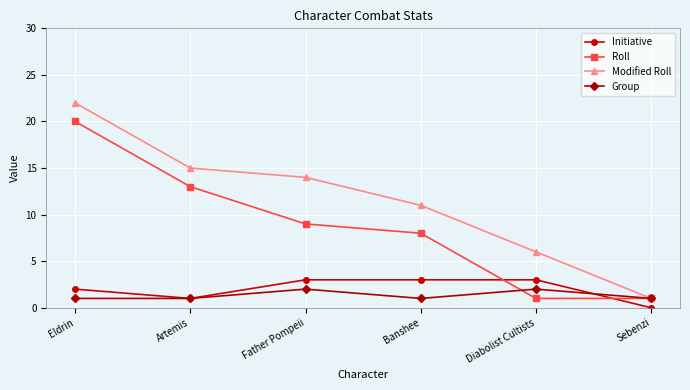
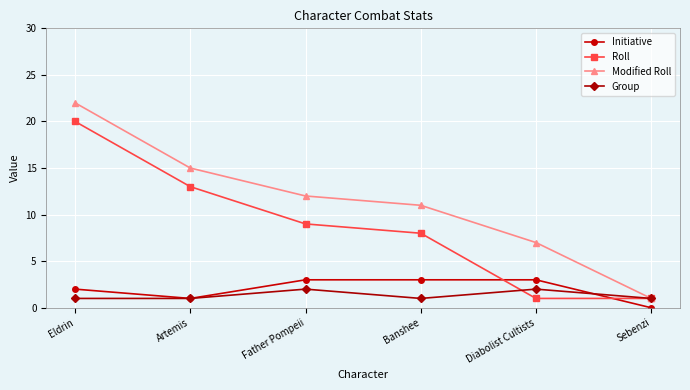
  {
    "Roll": {
      "Eldrin": 20,
      "Artemis": 13,
      "Father Pompeii": 9,
      "Banshee": 8,
      "Diabolist Cultists": 1
    },
    "Modified Roll": {
      "Eldrin": 22,
      "Artemis": 15,
-     "Father Pompeii": 14,
+     "Father Pompeii": 12,
      "Banshee": 11,
-     "Diabolist Cultists": 6
+     "Diabolist Cultists": 7
    }
  }
